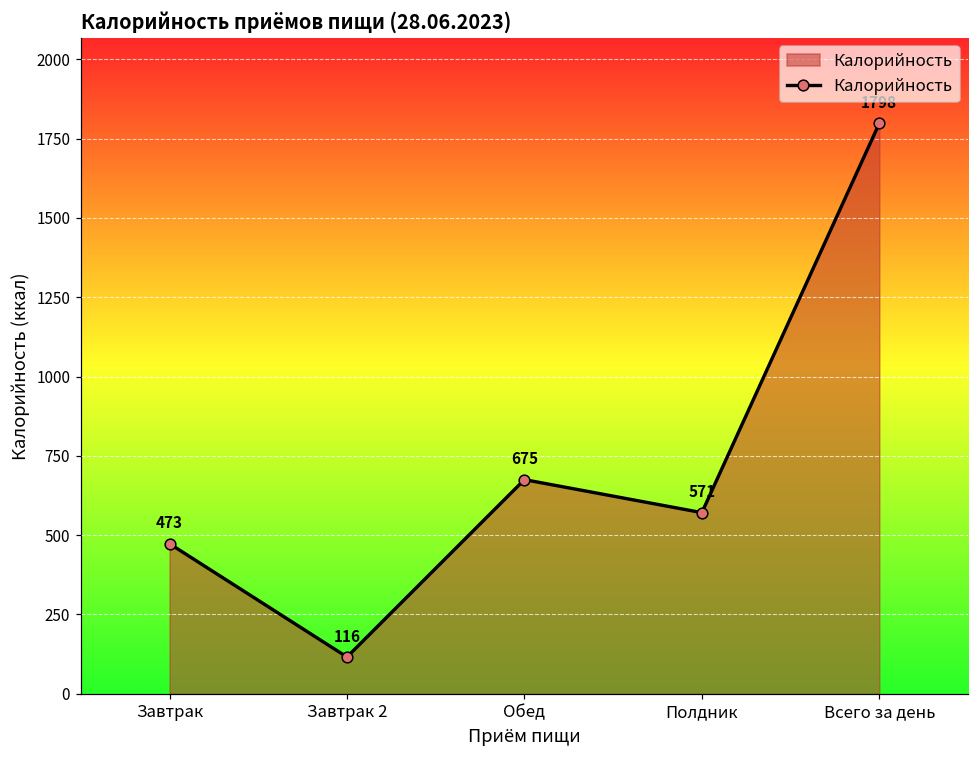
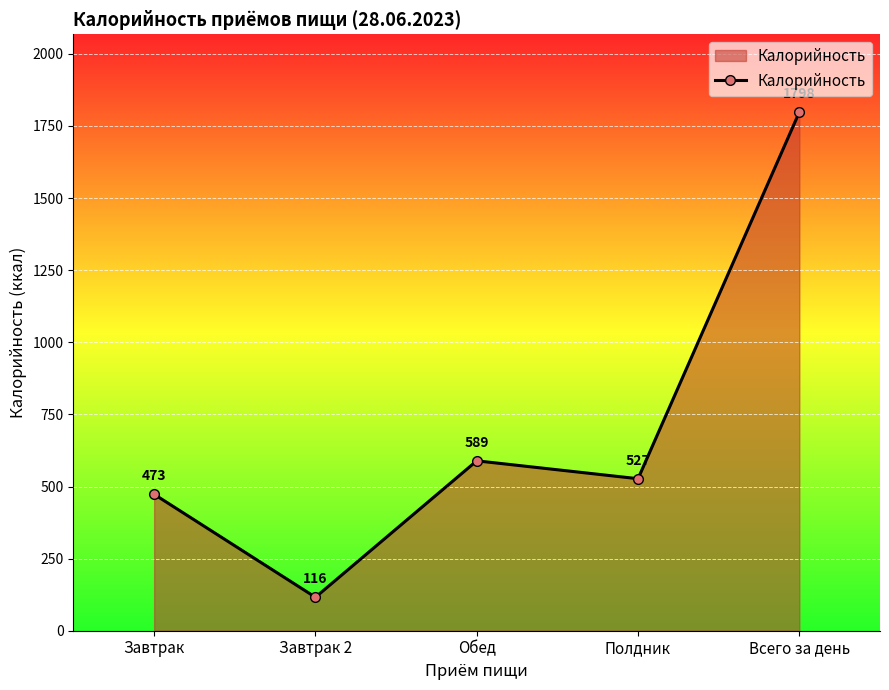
  {
    "Завтрак": 473,
    "Завтрак 2": 116,
-   "Обед": 675,
-   "Полдник": 571
+   "Обед": 589,
+   "Полдник": 527
  }
